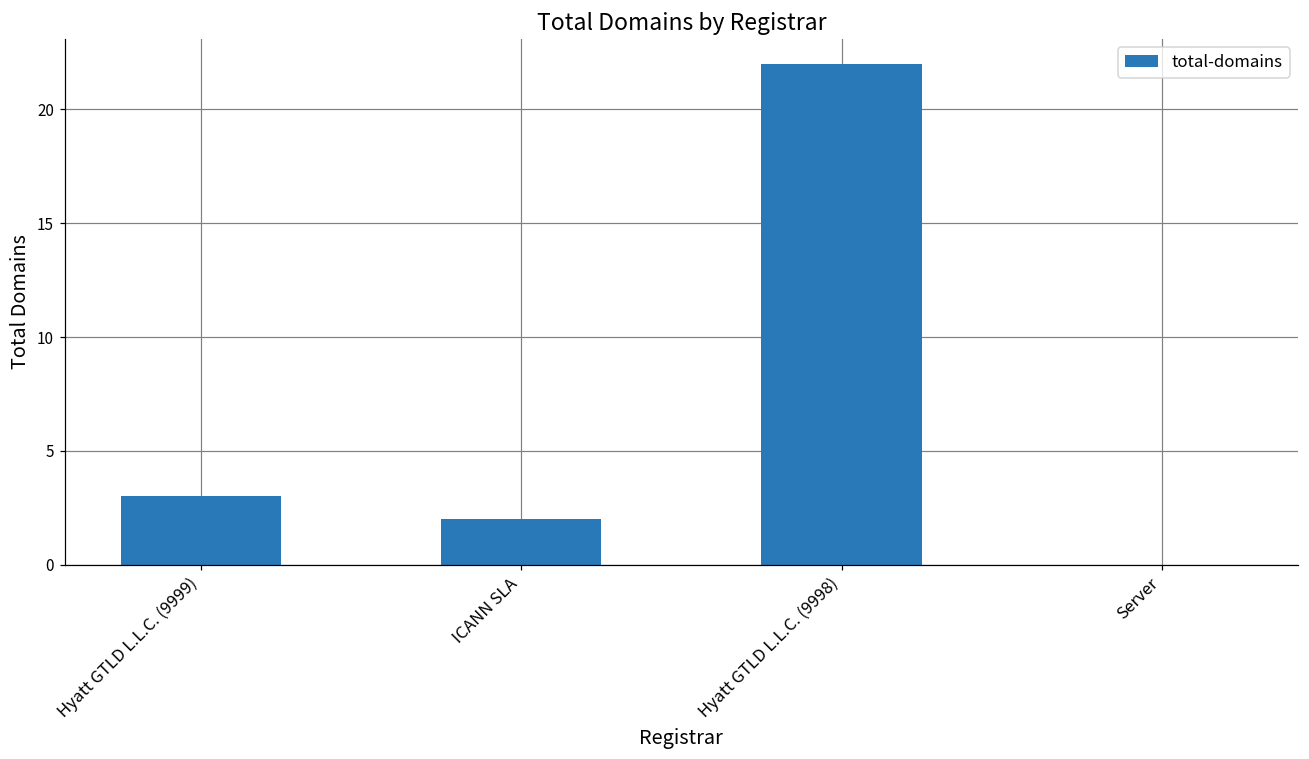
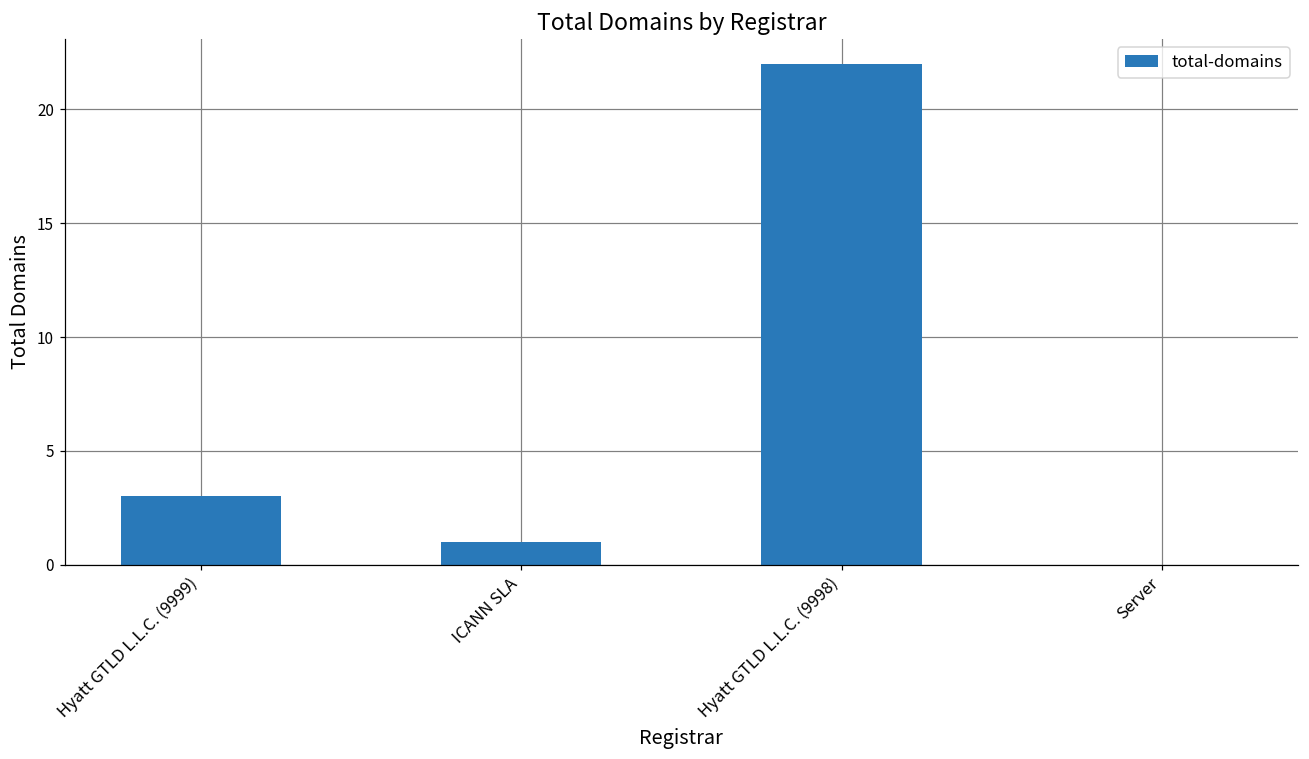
  {
    "Hyatt GTLD L.L.C. (9999)": 3,
-   "ICANN SLA": 2,
+   "ICANN SLA": 1,
    "Hyatt GTLD L.L.C. (9998)": 22,
    "Server": 0
  }
